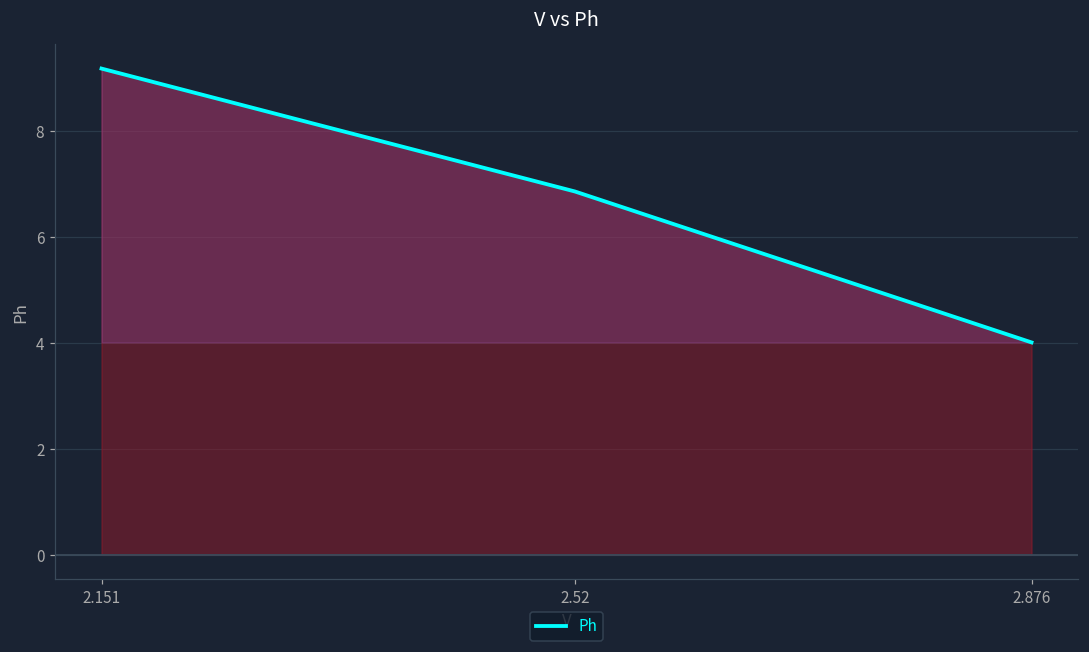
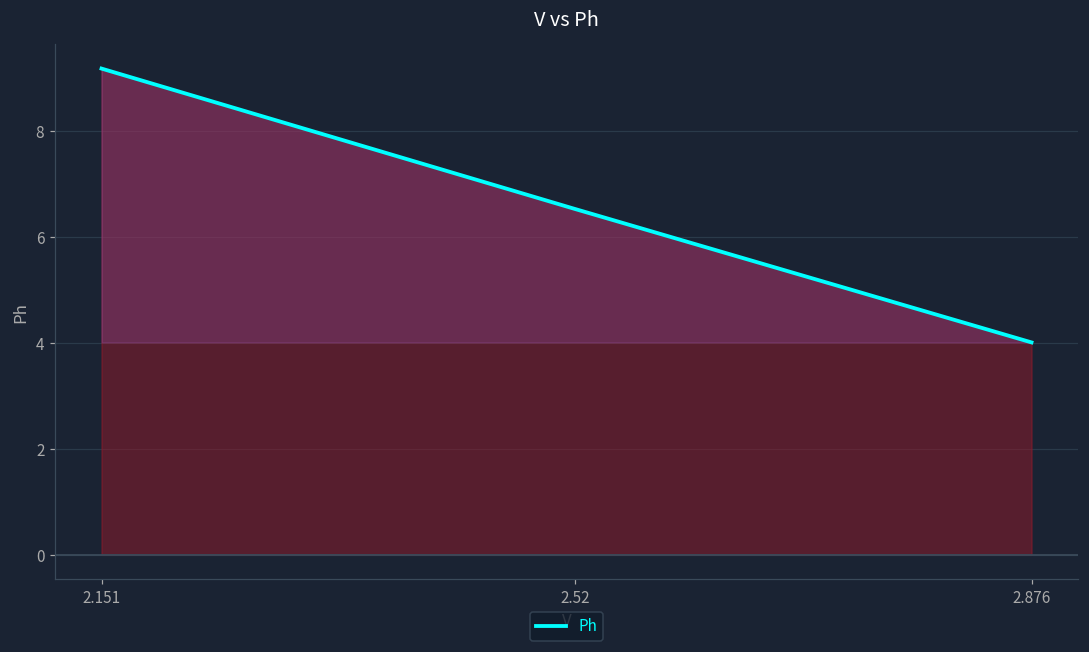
  {
    "2.151": 9.2,
-   "2.52": 6.9,
+   "2.52": 6.5,
    "2.876": 4.0
  }
